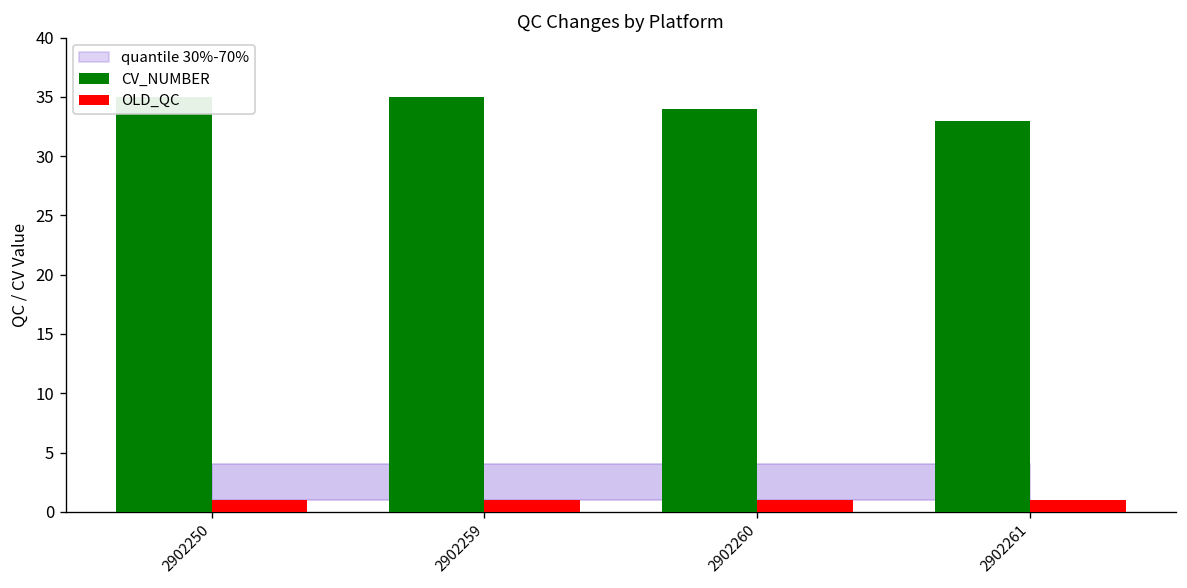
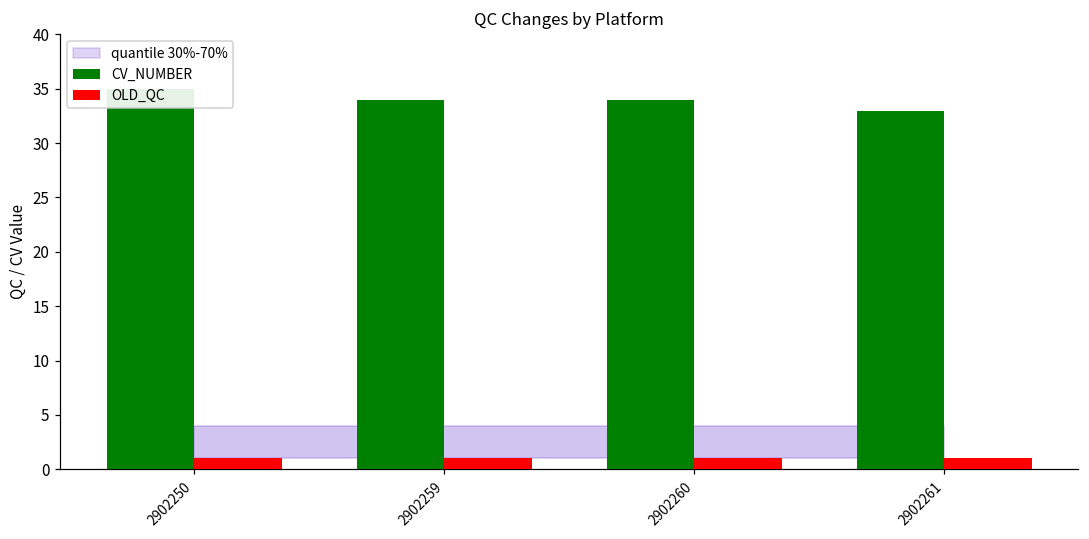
  {
    "quantile 30%-70%": {
      "2902250": 4,
      "2902259": 4,
      "2902260": 4,
      "2902261": 4
    },
    "CV_NUMBER": {
-     "2902259": 35,
+     "2902259": 34,
      "2902260": 34,
      "2902261": 33
    },
    "OLD_QC": {
      "2902250": 1,
      "2902259": 1,
      "2902260": 1,
      "2902261": 1
    }
  }
